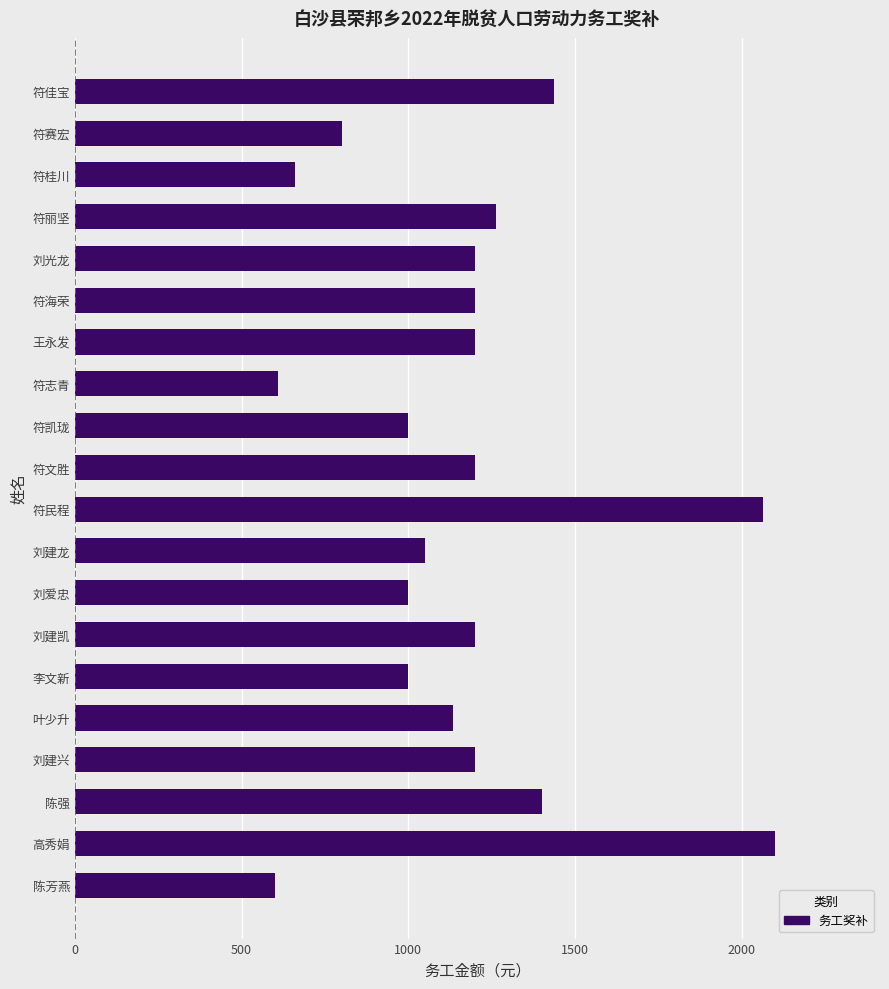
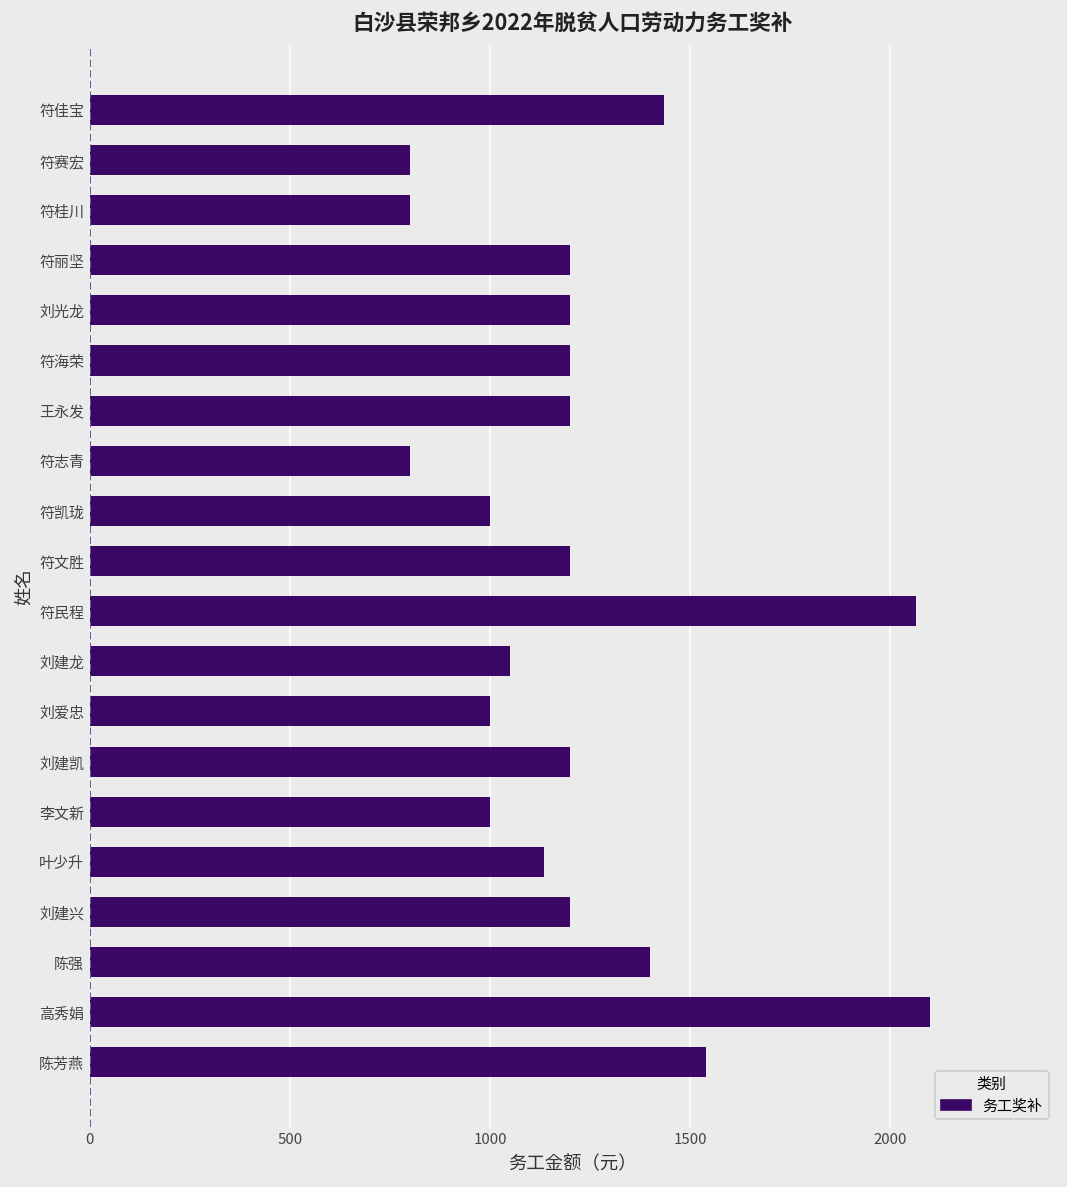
  {
    "符佳宝": 1440,
    "符赛宏": 800,
-   "符桂川": 660,
-   "符丽坚": 1260,
+   "符桂川": 800,
+   "符丽坚": 1200,
    "刘光龙": 1200,
    "符海荣": 1200,
    "王永发": 1200,
-   "符志青": 610,
+   "符志青": 800,
    "符凯珑": 1000,
    "符文胜": 1200,
    "符民程": 2060,
    "刘建龙": 1050,
    "刘爱忠": 1000,
    "刘建凯": 1200,
    "李文新": 1000,
    "叶少升": 1130,
    "刘建兴": 1200,
    "陈强": 1400,
    "高秀娟": 2100,
-   "陈芳燕": 600
+   "陈芳燕": 1540
  }
